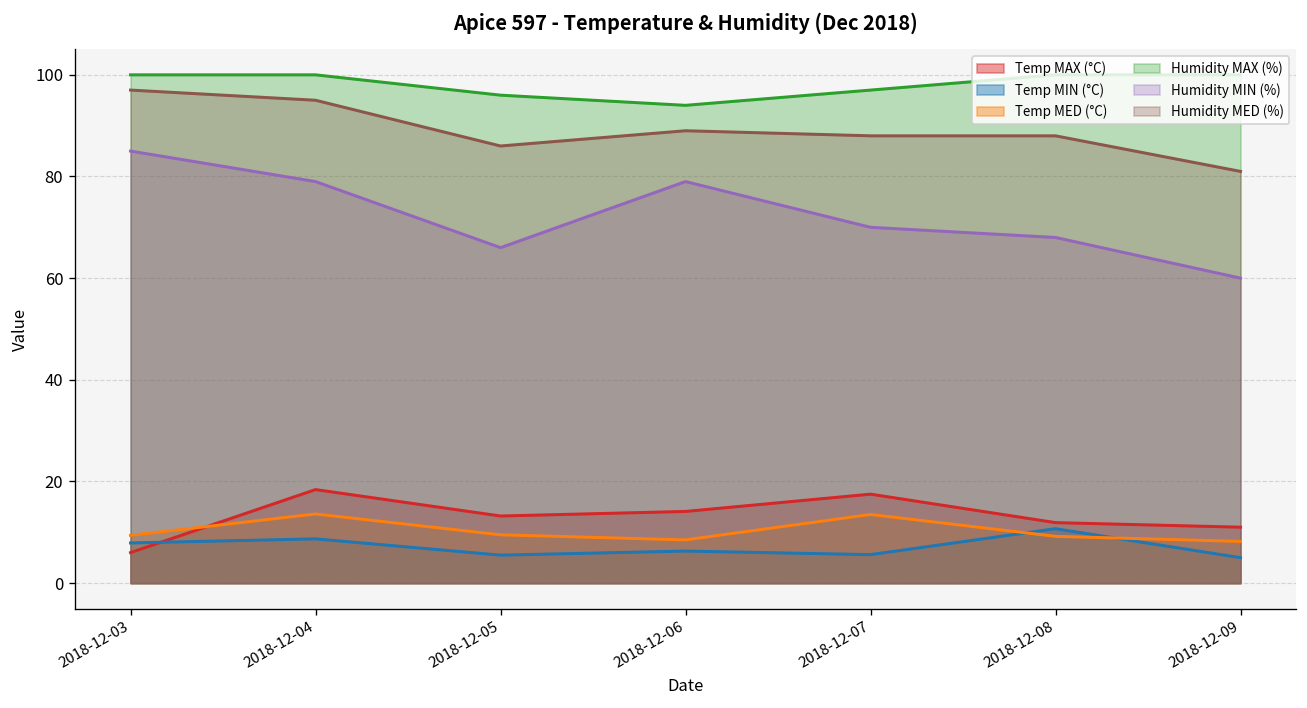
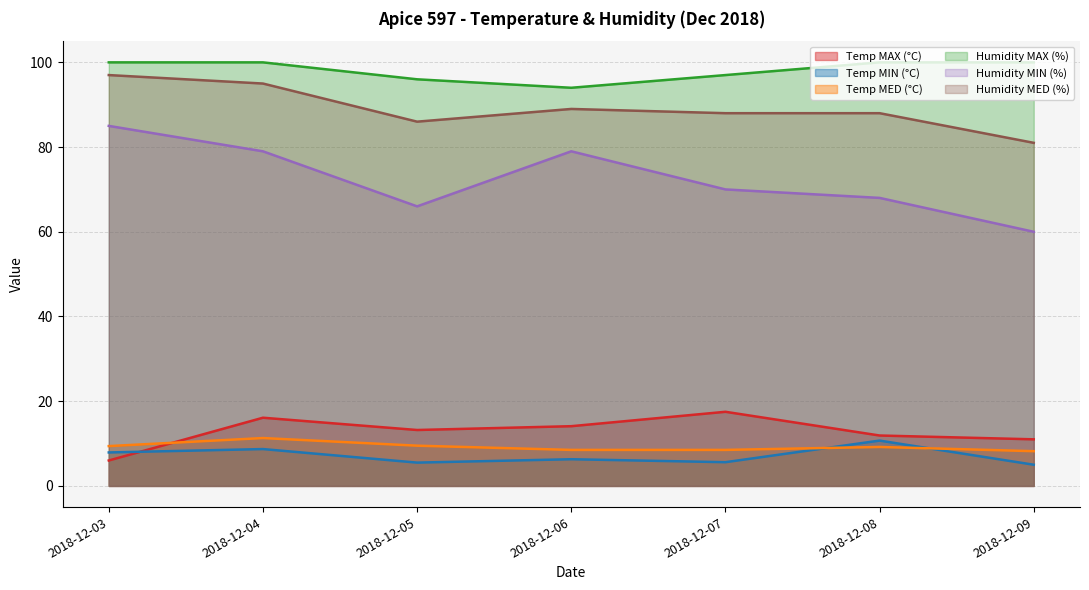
  {
    "Temp MAX (°C)": {
      "2018-12-03": 6,
-     "2018-12-04": 18,
+     "2018-12-04": 16,
      "2018-12-05": 13,
      "2018-12-06": 14,
      "2018-12-07": 18,
      "2018-12-08": 12,
      "2018-12-09": 11
    },
    "Temp MIN (°C)": {
      "2018-12-03": 8,
      "2018-12-04": 9,
      "2018-12-05": 6,
      "2018-12-06": 6,
      "2018-12-07": 6,
      "2018-12-08": 11,
      "2018-12-09": 5
    },
    "Temp MED (°C)": {
      "2018-12-03": 9,
-     "2018-12-04": 14,
+     "2018-12-04": 11,
      "2018-12-05": 10,
      "2018-12-06": 9,
-     "2018-12-07": 14,
+     "2018-12-07": 9,
      "2018-12-08": 9,
      "2018-12-09": 8
    }
  }
